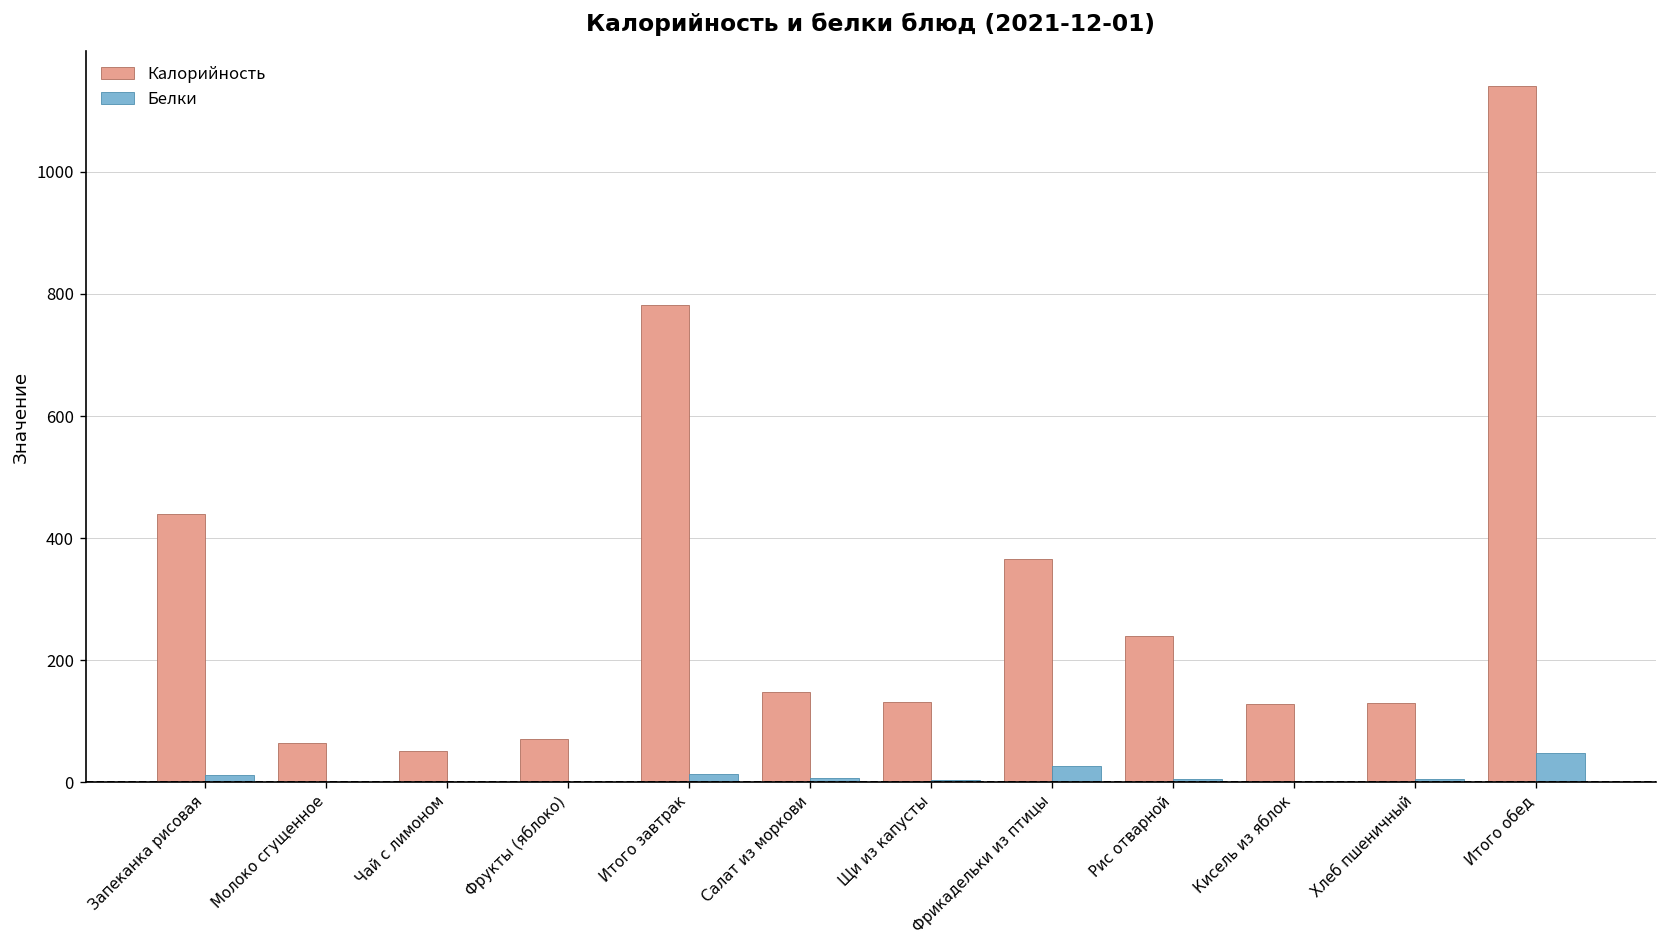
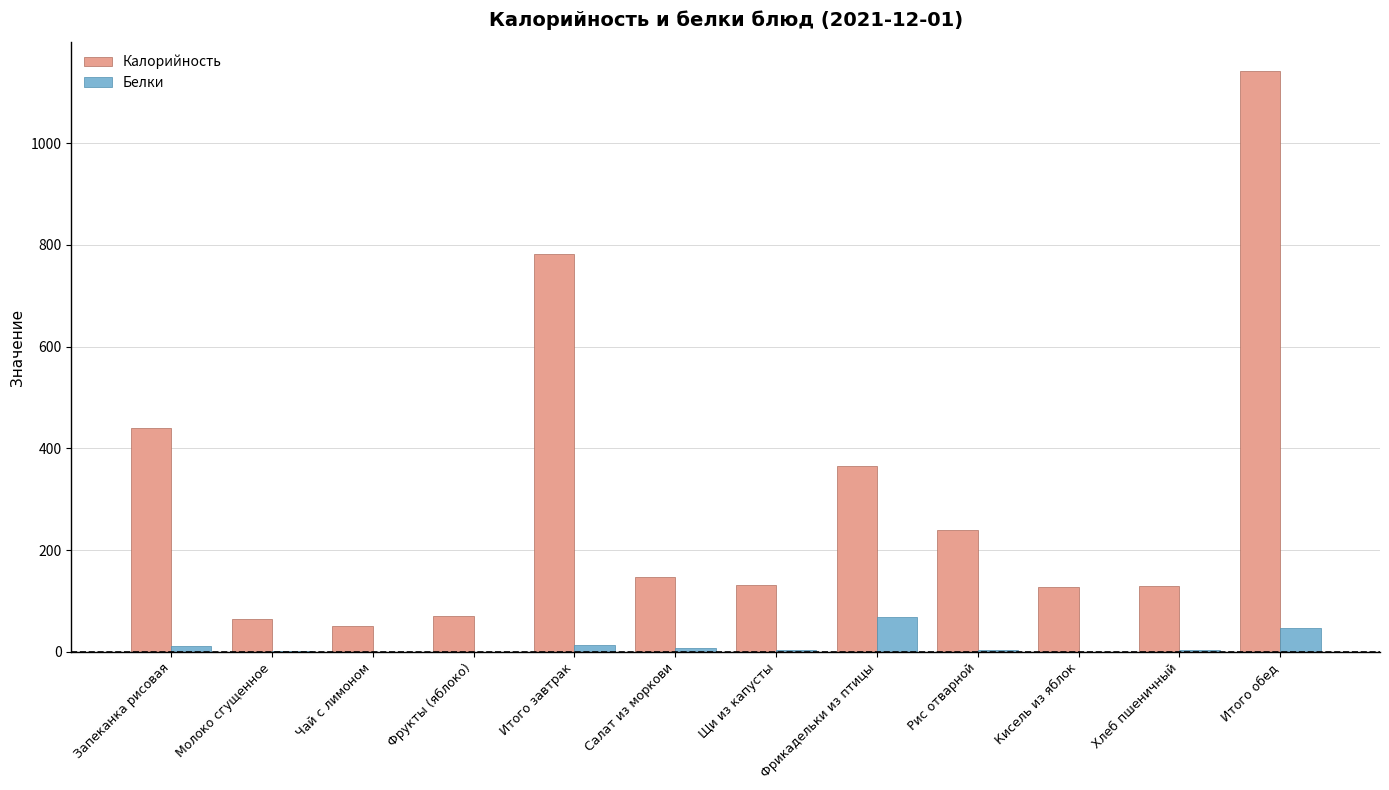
  {
    "Калорийность": {
      "Запеканка рисовая": 440,
      "Молоко сгущенное": 60,
      "Чай с лимоном": 50,
      "Фрукты (яблоко)": 70,
      "Итого завтрак": 780,
      "Салат из моркови": 150,
      "Щи из капусты": 130,
      "Фрикадельки из птицы": 370,
      "Рис отварной": 240,
      "Кисель из яблок": 130,
      "Хлеб пшеничный": 130,
      "Итого обед": 1140
    },
    "Белки": {
      "Запеканка рисовая": 10,
      "Итого завтрак": 10,
      "Салат из моркови": 10,
-     "Фрикадельки из птицы": 30,
+     "Фрикадельки из птицы": 70,
      "Итого обед": 50
    }
  }
